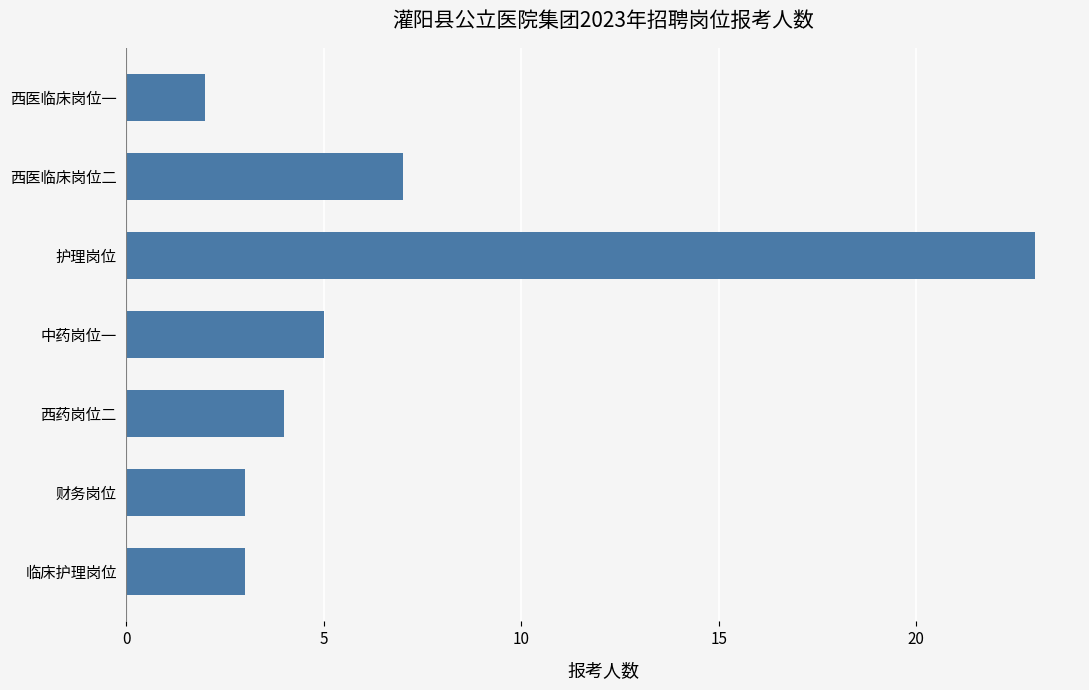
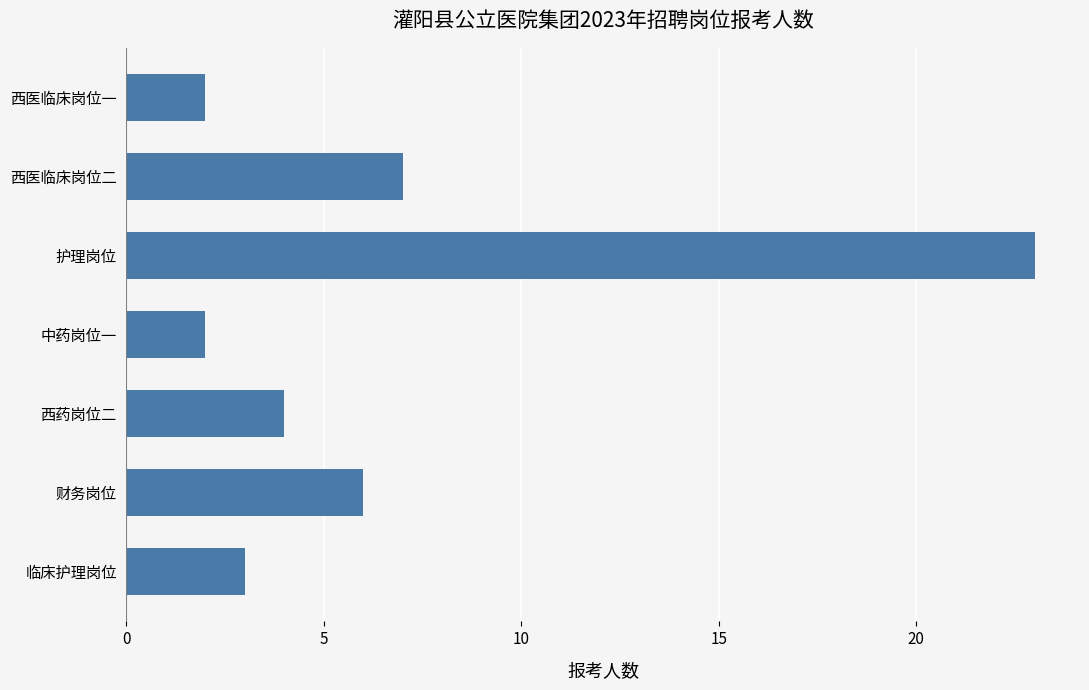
  {
    "西医临床岗位一": 2,
    "西医临床岗位二": 7,
    "护理岗位": 23,
-   "中药岗位一": 5,
+   "中药岗位一": 2,
    "西药岗位二": 4,
-   "财务岗位": 3,
+   "财务岗位": 6,
    "临床护理岗位": 3
  }
